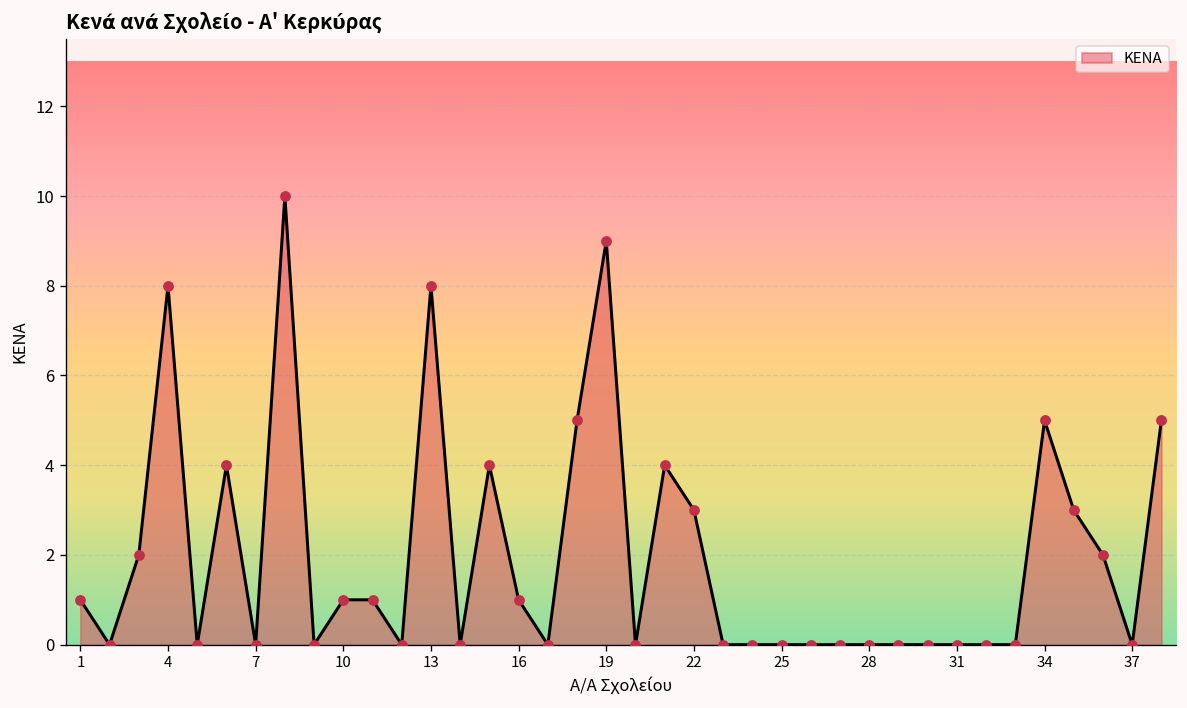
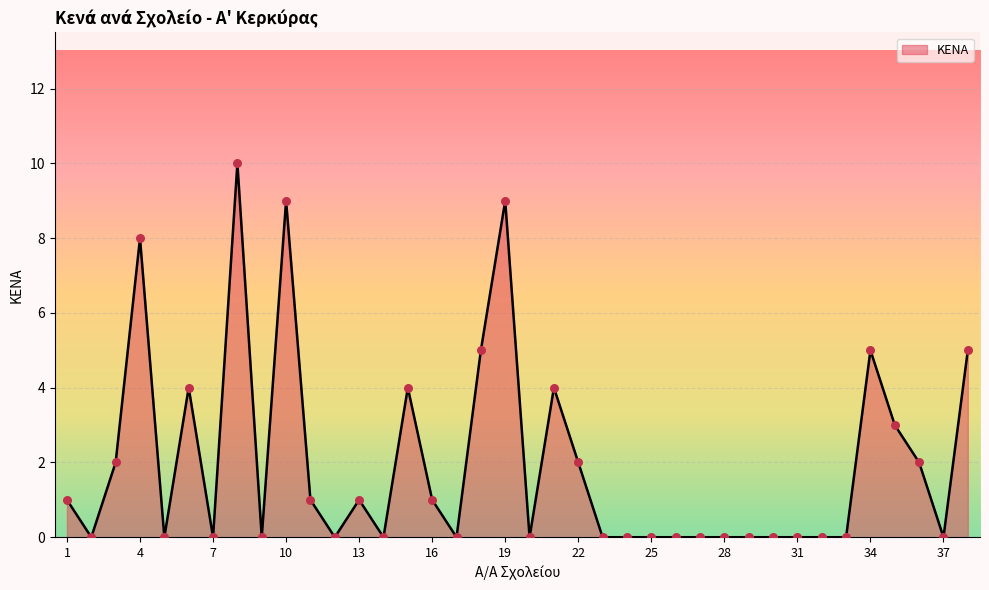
  {
    "1": 1,
    "4": 8,
    "7": 0,
-   "10": 1,
-   "13": 8,
+   "10": 9,
+   "13": 1,
    "16": 1,
    "19": 9,
-   "22": 3,
+   "22": 2,
    "25": 0,
    "28": 0,
    "31": 0,
    "34": 5,
    "37": 0
  }
